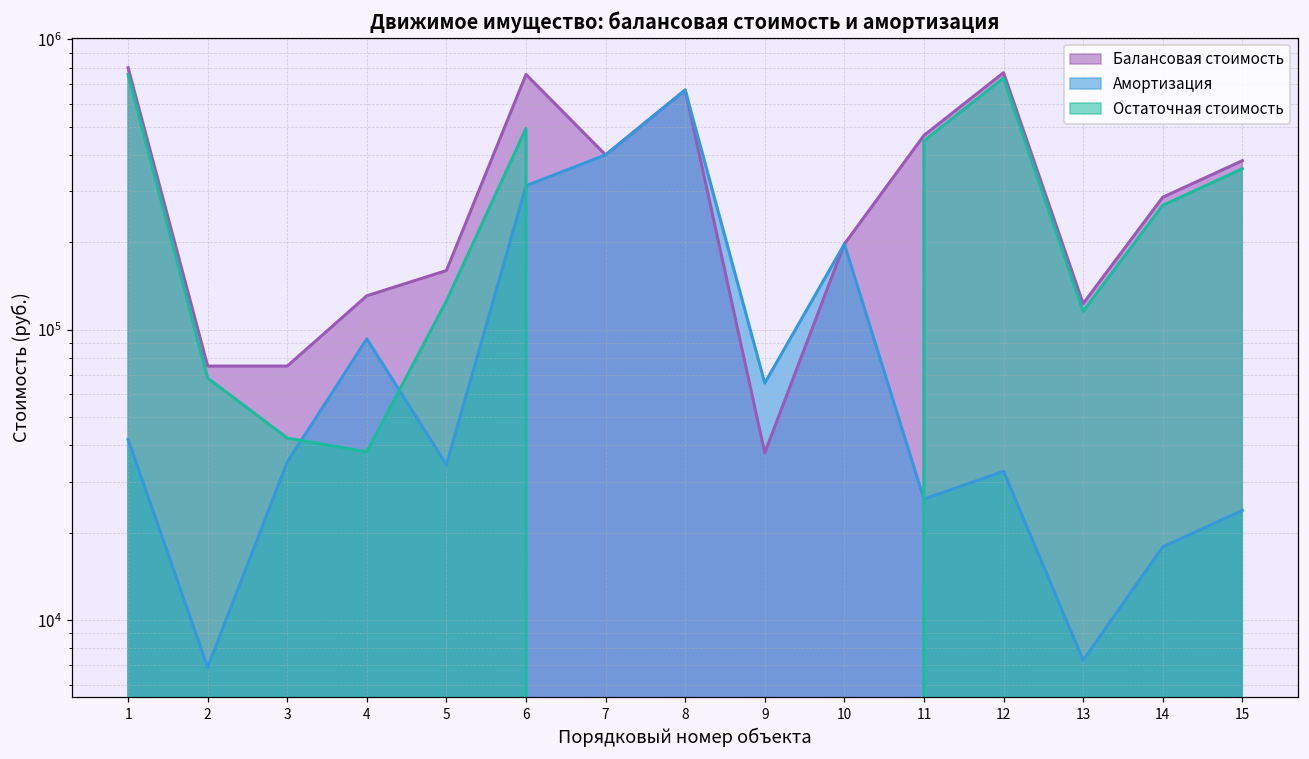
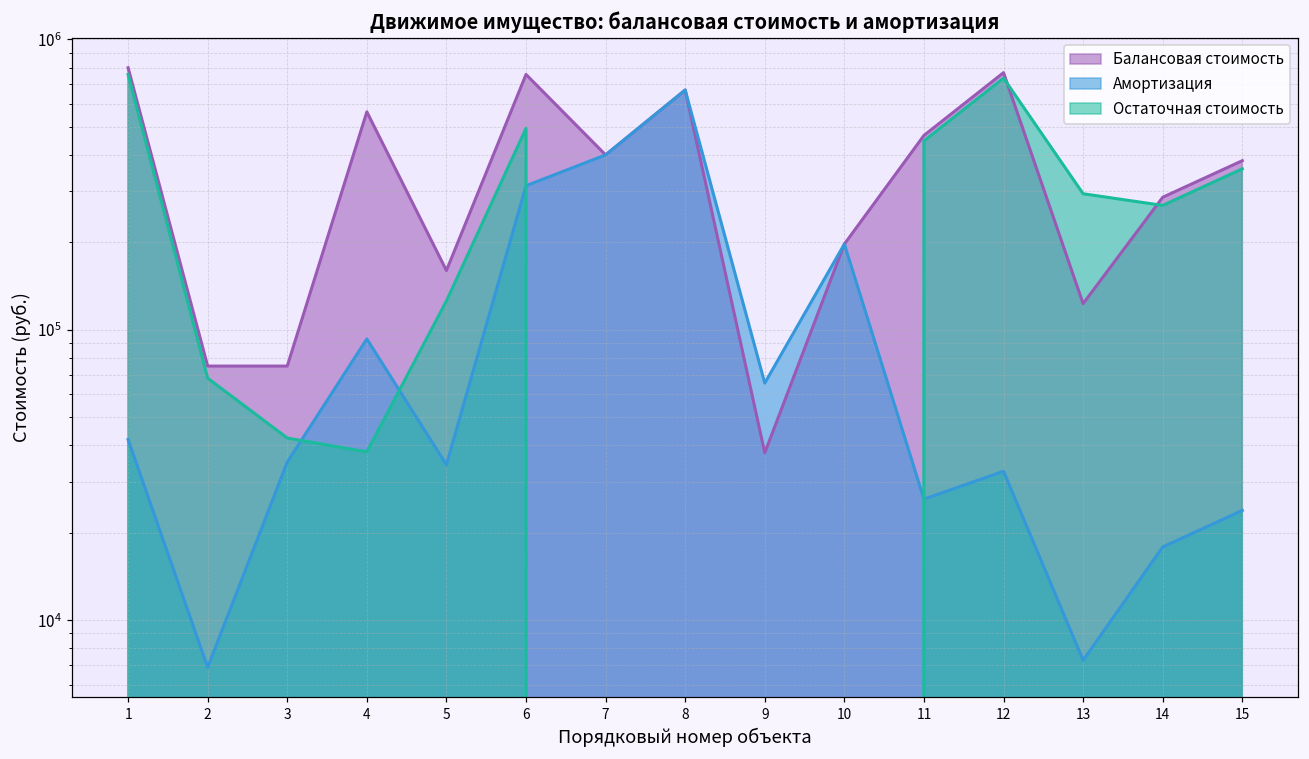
  {
    "Балансовая стоимость": {
      "1": 800000,
      "2": 75000,
      "3": 75000,
-     "4": 130000,
+     "4": 560000,
      "5": 160000,
      "6": 760000,
      "9": 38000,
      "11": 470000,
      "12": 770000,
      "13": 120000,
      "14": 290000,
      "15": 380000
    },
    "Амортизация": {
      "1": 42000,
      "2": 6900,
      "3": 35000,
      "4": 93000,
      "5": 34000,
      "6": 310000,
      "9": 66000,
      "11": 26000,
      "12": 33000,
      "13": 7300,
      "14": 18000,
      "15": 24000
    },
    "Остаточная стоимость": {
      "1": 760000,
      "2": 68000,
      "3": 42000,
      "4": 38000,
      "5": 130000,
      "6": 490000,
      "11": 450000,
      "12": 740000,
-     "13": 120000,
+     "13": 290000,
      "14": 270000,
      "15": 360000
    }
  }
